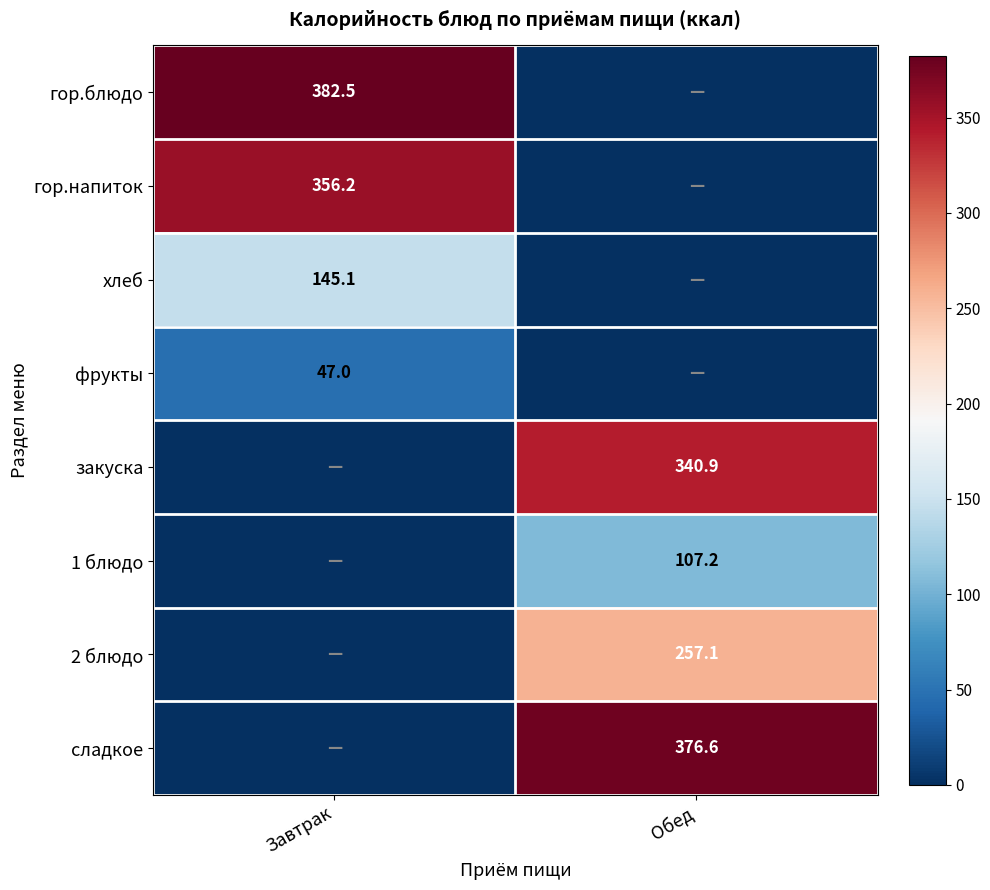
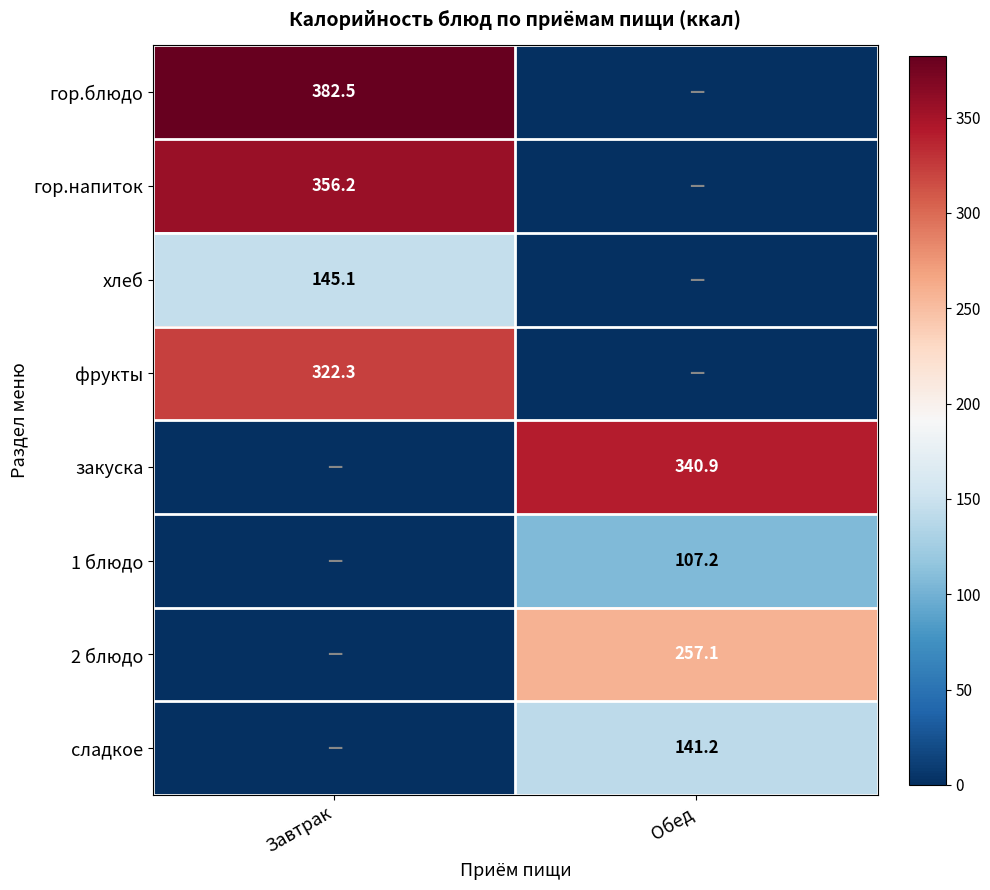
  {
    "гор.блюдо": {
      "Завтрак": 382.5
    },
    "гор.напиток": {
      "Завтрак": 356.2
    },
    "хлеб": {
      "Завтрак": 145.1
    },
    "фрукты": {
-     "Завтрак": 47.0
+     "Завтрак": 322.3
    },
    "закуска": {
      "Обед": 340.9
    },
    "1 блюдо": {
      "Обед": 107.2
    },
    "2 блюдо": {
      "Обед": 257.1
    },
    "сладкое": {
-     "Обед": 376.6
+     "Обед": 141.2
    }
  }
